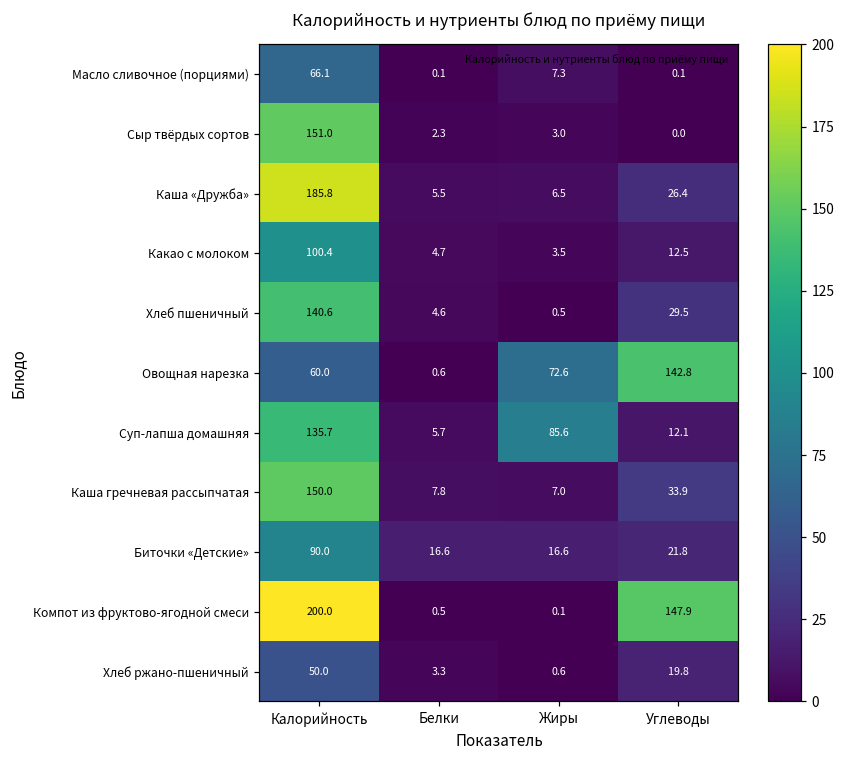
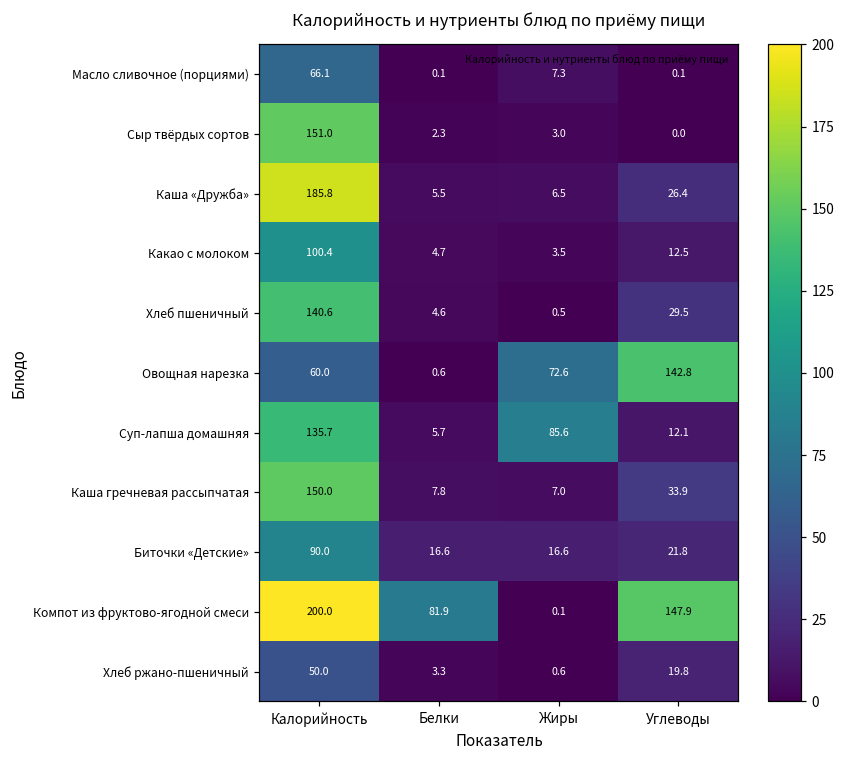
  {
    "Масло сливочное (порциями)": {
      "Калорийность": 66.1,
      "Белки": 0.1
    },
    "Сыр твёрдых сортов": {
      "Калорийность": 151.0,
      "Белки": 2.3,
      "Жиры": 3.0,
      "Углеводы": 0.0
    },
    "Каша «Дружба»": {
      "Калорийность": 185.8,
      "Белки": 5.5,
      "Жиры": 6.5,
      "Углеводы": 26.4
    },
    "Какао с молоком": {
      "Калорийность": 100.4,
      "Белки": 4.7,
      "Жиры": 3.5,
      "Углеводы": 12.5
    },
    "Хлеб пшеничный": {
      "Калорийность": 140.6,
      "Белки": 4.6,
      "Жиры": 0.5,
      "Углеводы": 29.5
    },
    "Овощная нарезка": {
      "Калорийность": 60.0,
      "Белки": 0.6,
      "Жиры": 72.6,
      "Углеводы": 142.8
    },
    "Суп-лапша домашняя": {
      "Калорийность": 135.7,
      "Белки": 5.7,
      "Жиры": 85.6,
      "Углеводы": 12.1
    },
    "Каша гречневая рассыпчатая": {
      "Калорийность": 150.0,
      "Белки": 7.8,
      "Жиры": 7.0,
      "Углеводы": 33.9
    },
    "Биточки «Детские»": {
      "Калорийность": 90.0,
      "Белки": 16.6,
      "Жиры": 16.6,
      "Углеводы": 21.8
    },
    "Компот из фруктово-ягодной смеси": {
      "Калорийность": 200.0,
-     "Белки": 0.5,
+     "Белки": 81.9,
      "Жиры": 0.1,
      "Углеводы": 147.9
    },
    "Хлеб ржано-пшеничный": {
      "Калорийность": 50.0,
      "Белки": 3.3,
      "Жиры": 0.6,
      "Углеводы": 19.8
    }
  }
